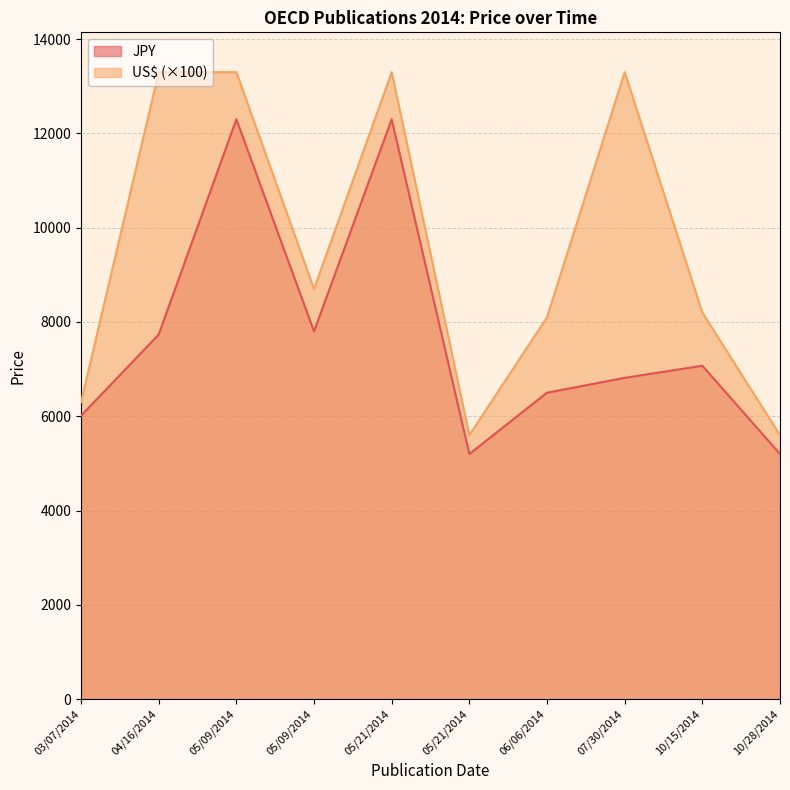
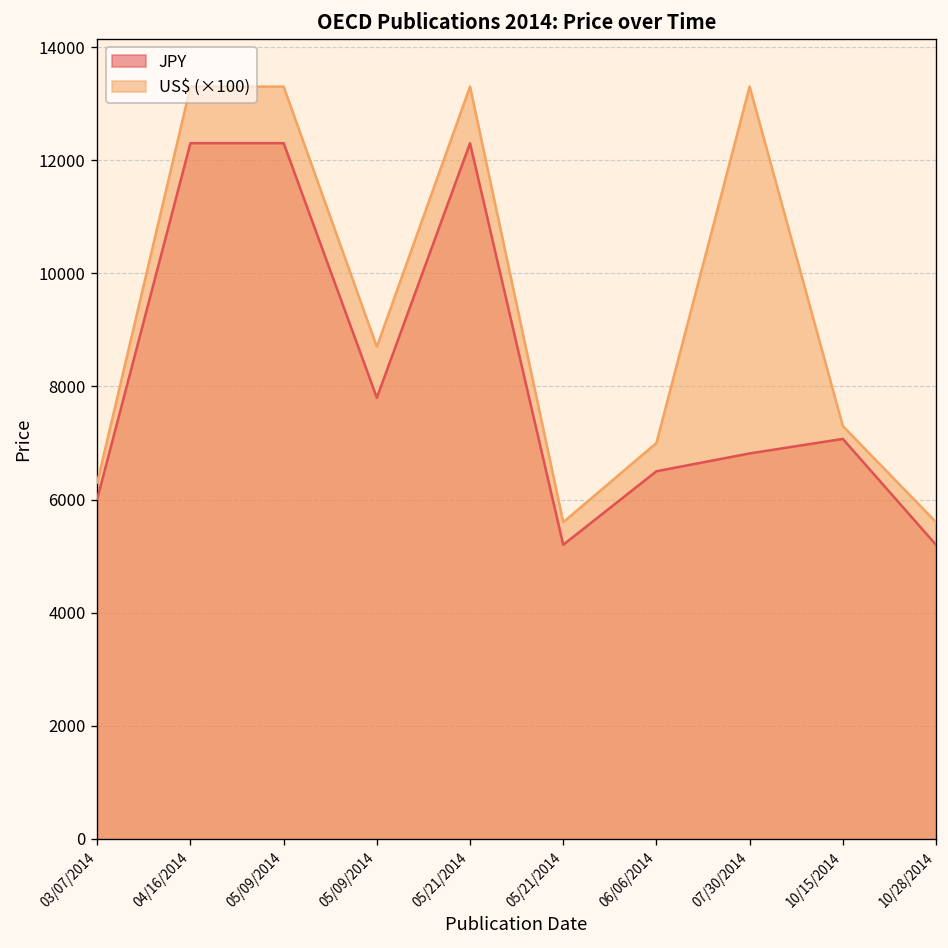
  {
    "JPY": {
      "03/07/2014": 6000,
-     "04/16/2014": 7700,
+     "04/16/2014": 12300,
      "06/06/2014": 6500,
      "07/30/2014": 6800,
      "10/15/2014": 7100,
      "10/28/2014": 5200
    },
    "US$ (×100)": {
      "03/07/2014": 6300,
-     "06/06/2014": 8100,
+     "06/06/2014": 7000,
      "07/30/2014": 13300,
-     "10/15/2014": 8200,
+     "10/15/2014": 7300,
      "10/28/2014": 5600
    }
  }
